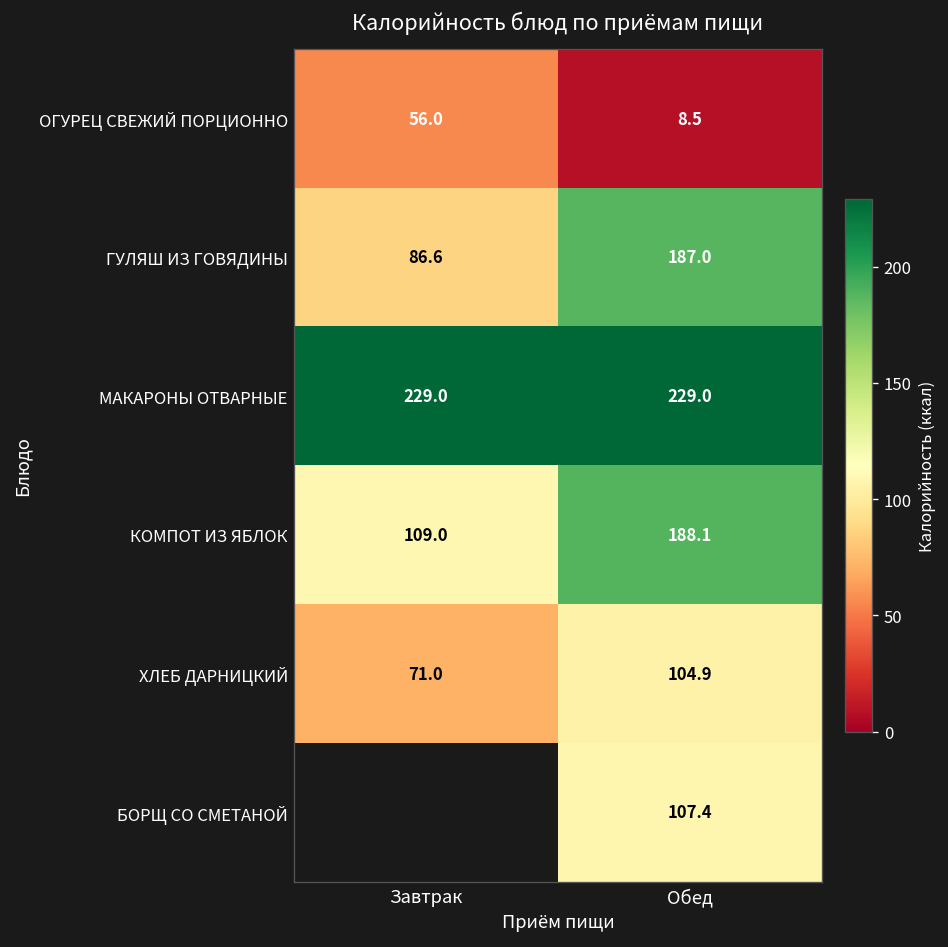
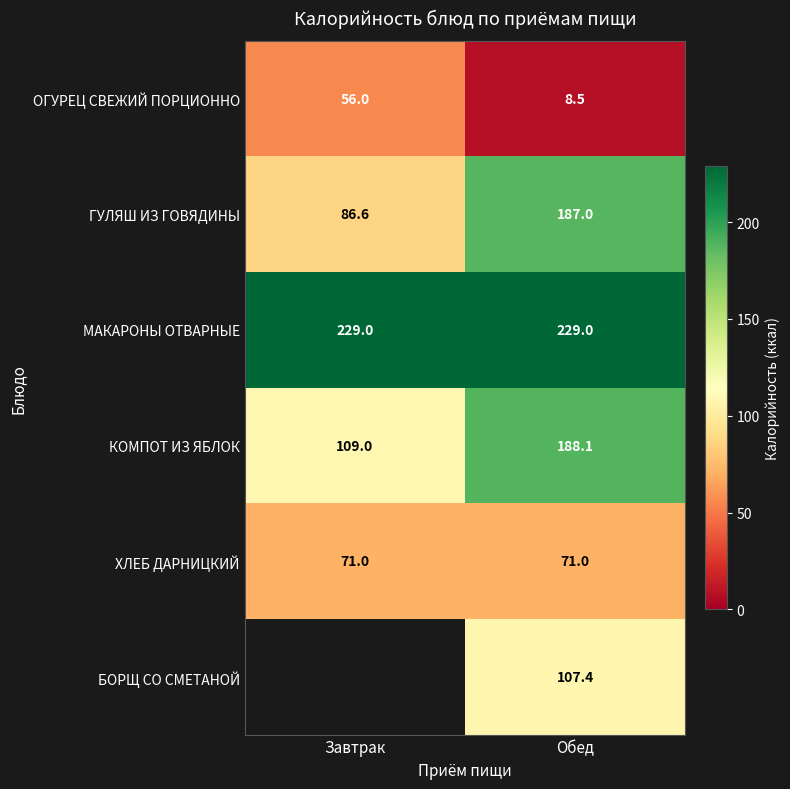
  {
    "ОГУРЕЦ СВЕЖИЙ ПОРЦИОННО": {
      "Завтрак": 56.0,
      "Обед": 8.5
    },
    "ГУЛЯШ ИЗ ГОВЯДИНЫ": {
      "Завтрак": 86.6,
      "Обед": 187.0
    },
    "МАКАРОНЫ ОТВАРНЫЕ": {
      "Завтрак": 229.0,
      "Обед": 229.0
    },
    "КОМПОТ ИЗ ЯБЛОК": {
      "Завтрак": 109.0,
      "Обед": 188.1
    },
    "ХЛЕБ ДАРНИЦКИЙ": {
      "Завтрак": 71.0,
-     "Обед": 104.9
+     "Обед": 71.0
    },
    "БОРЩ СО СМЕТАНОЙ": {
      "Обед": 107.4
    }
  }
